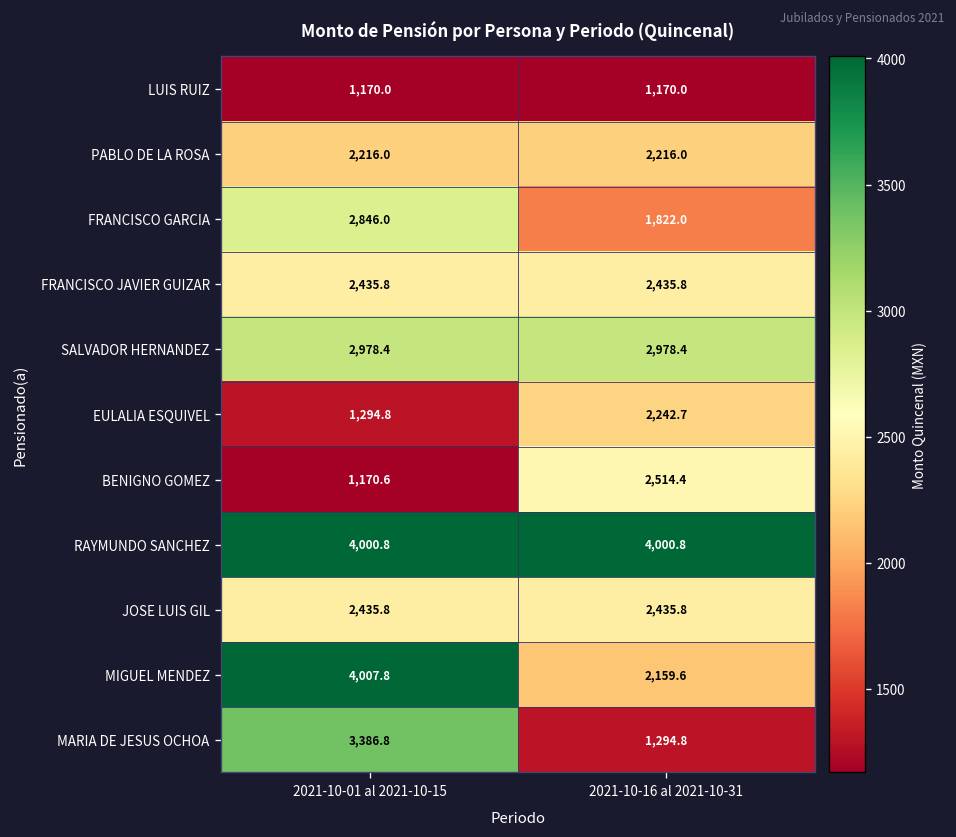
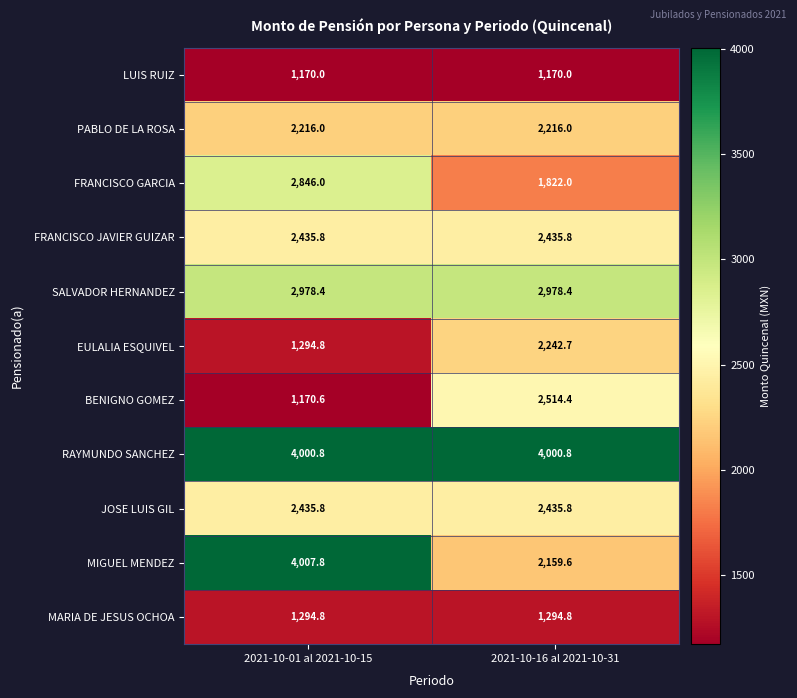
  {
    "LUIS RUIZ": {
      "2021-10-01 al 2021-10-15": "1,170.0",
      "2021-10-16 al 2021-10-31": "1,170.0"
    },
    "PABLO DE LA ROSA": {
      "2021-10-01 al 2021-10-15": "2,216.0",
      "2021-10-16 al 2021-10-31": "2,216.0"
    },
    "FRANCISCO GARCIA": {
      "2021-10-01 al 2021-10-15": "2,846.0",
      "2021-10-16 al 2021-10-31": "1,822.0"
    },
    "FRANCISCO JAVIER GUIZAR": {
      "2021-10-01 al 2021-10-15": "2,435.8",
      "2021-10-16 al 2021-10-31": "2,435.8"
    },
    "SALVADOR HERNANDEZ": {
      "2021-10-01 al 2021-10-15": "2,978.4",
      "2021-10-16 al 2021-10-31": "2,978.4"
    },
    "EULALIA ESQUIVEL": {
      "2021-10-01 al 2021-10-15": "1,294.8",
      "2021-10-16 al 2021-10-31": "2,242.7"
    },
    "BENIGNO GOMEZ": {
      "2021-10-01 al 2021-10-15": "1,170.6",
      "2021-10-16 al 2021-10-31": "2,514.4"
    },
    "RAYMUNDO SANCHEZ": {
      "2021-10-01 al 2021-10-15": "4,000.8",
      "2021-10-16 al 2021-10-31": "4,000.8"
    },
    "JOSE LUIS GIL": {
      "2021-10-01 al 2021-10-15": "2,435.8",
      "2021-10-16 al 2021-10-31": "2,435.8"
    },
    "MIGUEL MENDEZ": {
      "2021-10-01 al 2021-10-15": "4,007.8",
      "2021-10-16 al 2021-10-31": "2,159.6"
    },
    "MARIA DE JESUS OCHOA": {
-     "2021-10-01 al 2021-10-15": "3,386.8",
+     "2021-10-01 al 2021-10-15": "1,294.8",
      "2021-10-16 al 2021-10-31": "1,294.8"
    }
  }
